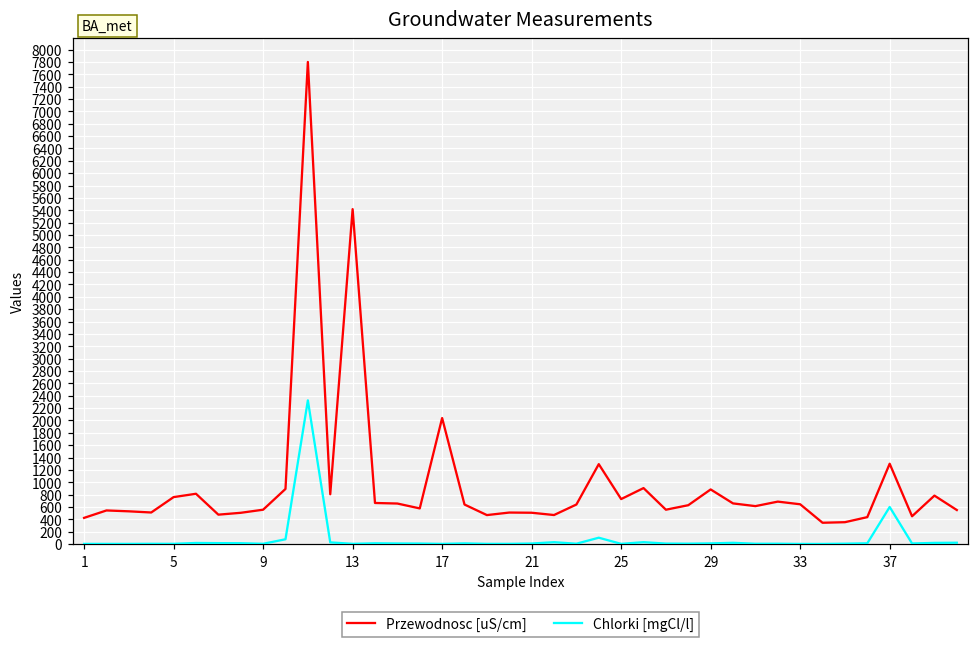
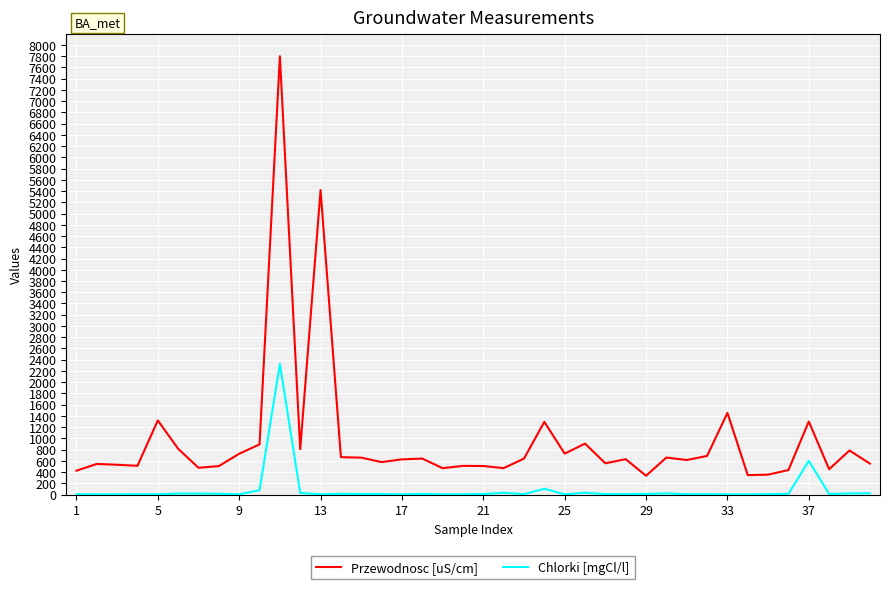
  {
    "Przewodnosc [uS/cm]": {
      "1": 400,
-     "5": 800,
-     "9": 600,
+     "5": 1300,
+     "9": 700,
      "13": 5400,
-     "17": 2000,
+     "17": 600,
      "21": 500,
      "25": 700,
-     "29": 900,
-     "33": 600,
+     "29": 300,
+     "33": 1500,
      "37": 1300
    },
    "Chlorki [mgCl/l]": {
      "1": 0,
      "5": 0,
      "9": 0,
      "13": 0,
      "17": 0,
      "21": 0,
      "25": 0,
      "29": 0,
      "33": 0,
      "37": 600
    }
  }
